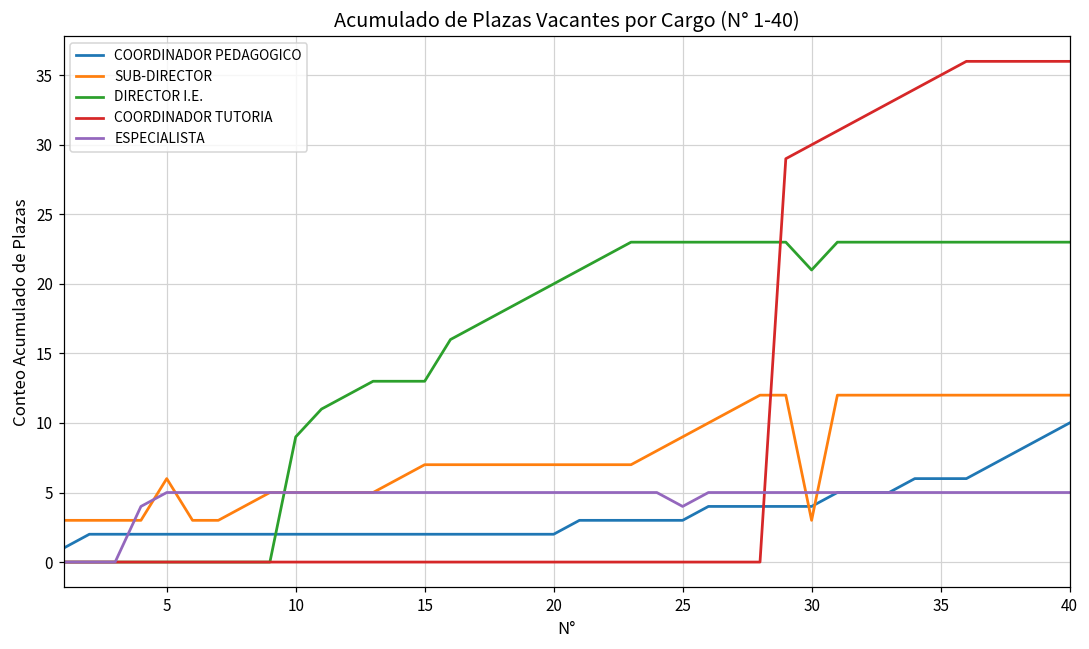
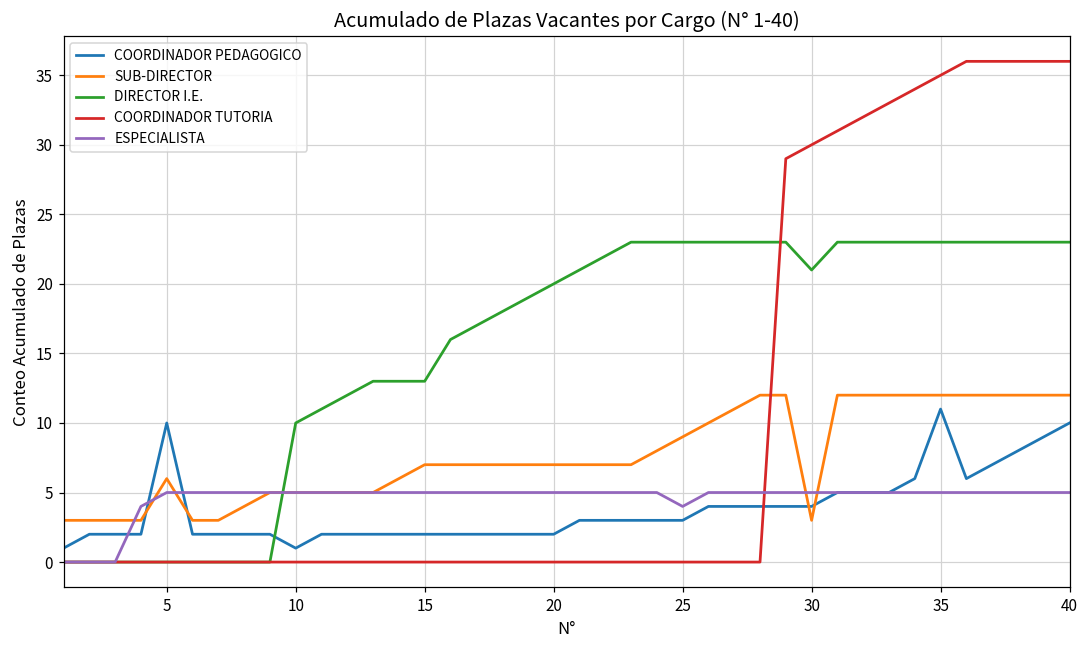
  {
    "COORDINADOR PEDAGOGICO": {
-     "5": 2,
-     "10": 2,
+     "5": 10,
+     "10": 1,
      "15": 2,
      "20": 2,
      "25": 3,
      "30": 4,
-     "35": 6,
+     "35": 11,
      "40": 10
    },
    "SUB-DIRECTOR": {
      "5": 6,
      "15": 7,
      "20": 7,
      "25": 9,
      "30": 3,
      "35": 12,
      "40": 12
    },
    "DIRECTOR I.E.": {
-     "10": 9,
+     "10": 10,
      "15": 13,
      "20": 20,
      "25": 23,
      "30": 21,
      "35": 23,
      "40": 23
    },
    "COORDINADOR TUTORIA": {
      "10": 0,
      "15": 0,
      "20": 0,
      "25": 0,
      "30": 30,
      "35": 35,
      "40": 36
    },
    "ESPECIALISTA": {
      "5": 5,
      "15": 5,
      "20": 5,
      "25": 4,
      "30": 5,
      "35": 5,
      "40": 5
    }
  }
